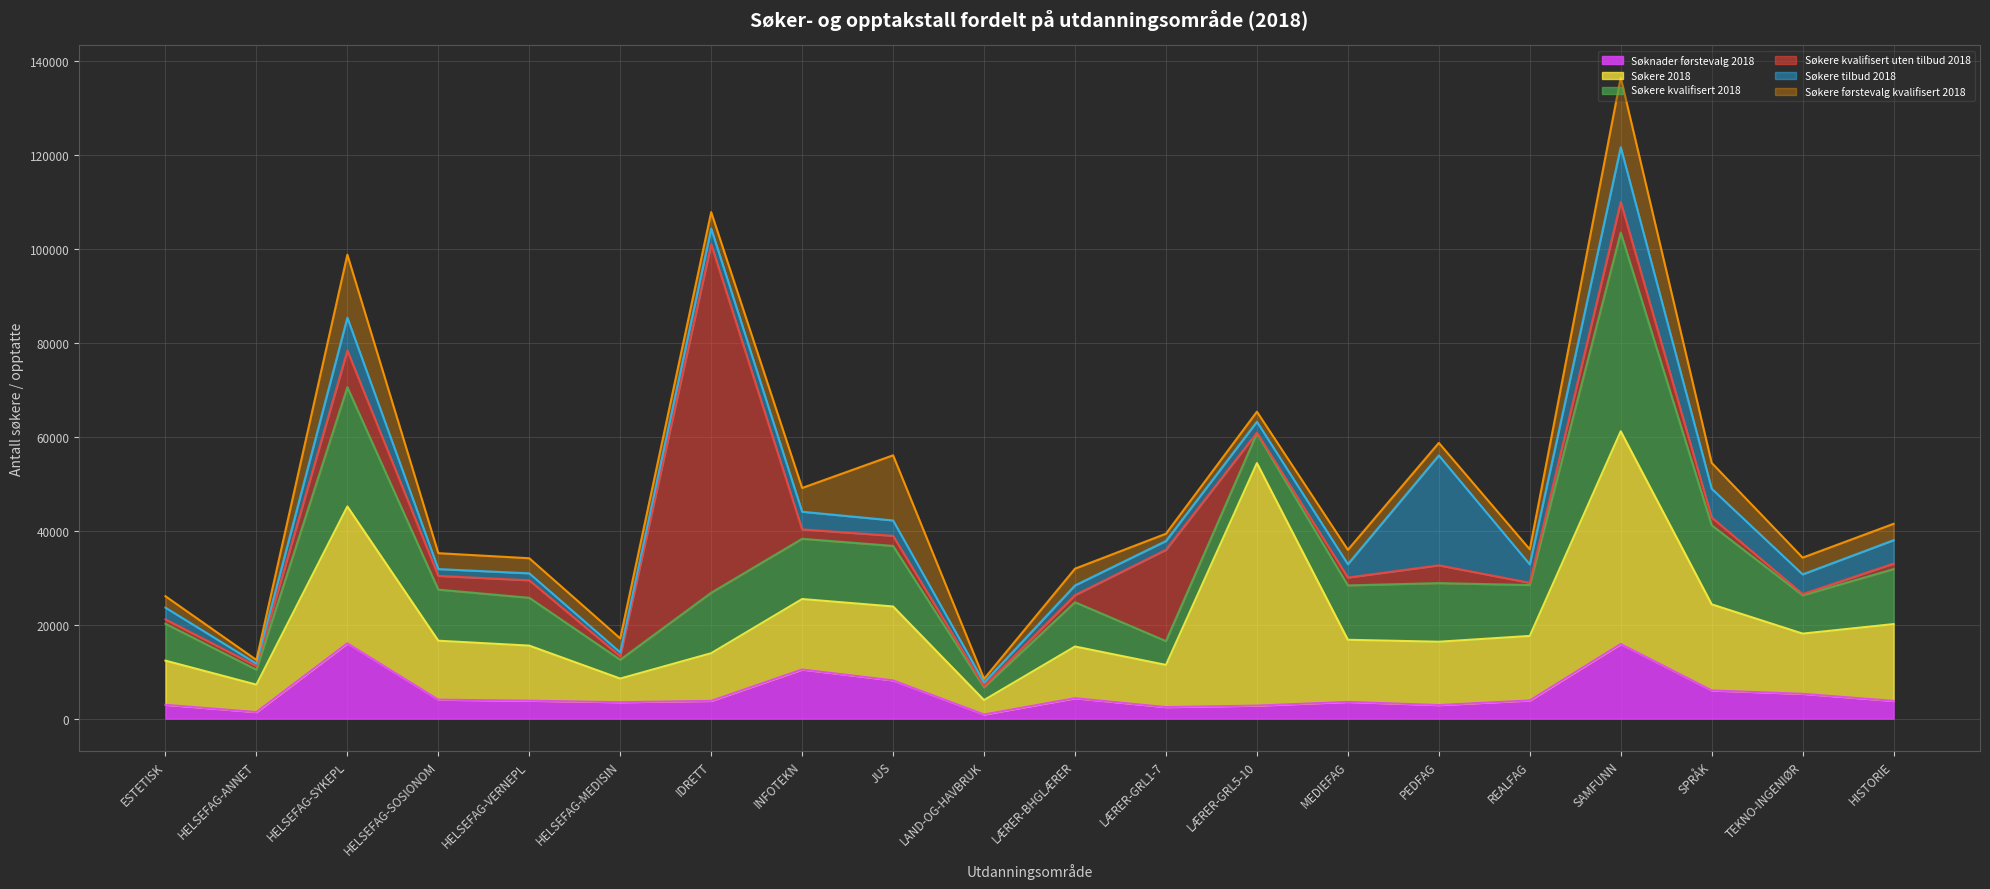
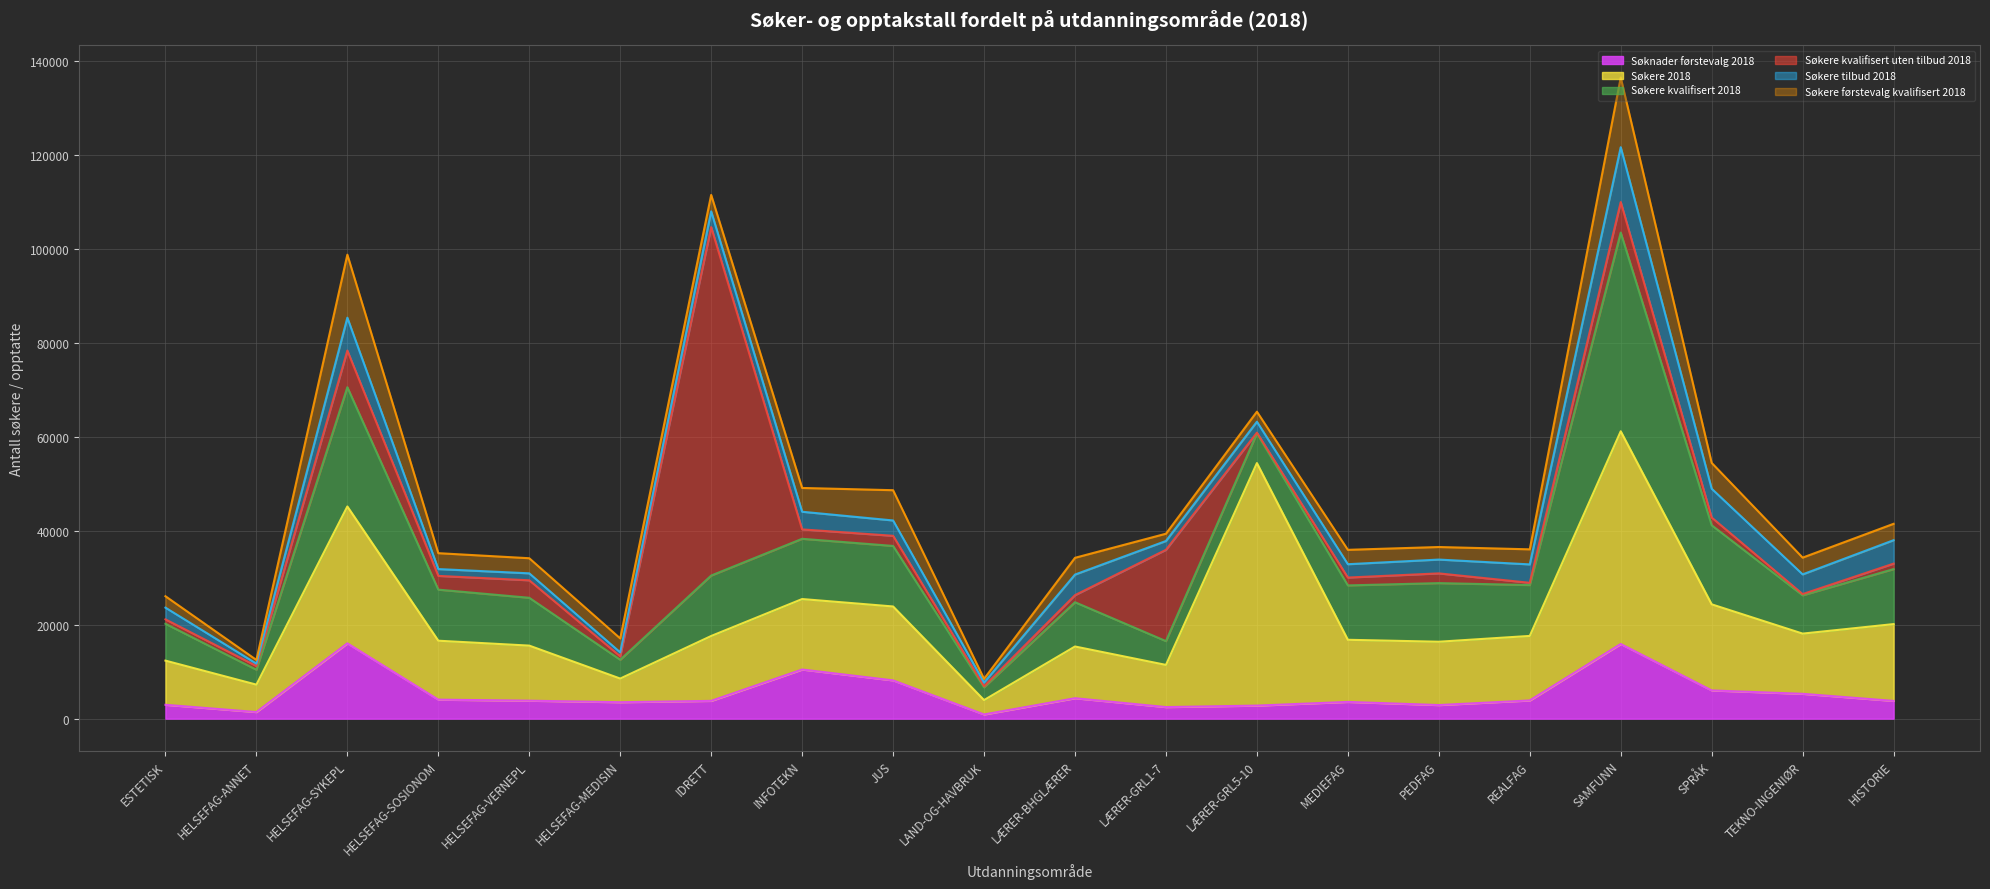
  {
    "Søknader førstevalg 2018": {
      "ESTETISK": 3000,
      "HELSEFAG-ANNET": 1000,
      "HELSEFAG-SYKEPL": 16000,
      "HELSEFAG-SOSIONOM": 4000,
      "HELSEFAG-VERNEPL": 4000,
      "HELSEFAG-MEDISIN": 4000,
      "IDRETT": 4000,
      "INFOTEKN": 10000,
      "JUS": 8000,
      "LAND-OG-HAVBRUK": 1000,
      "LÆRER-BHGLÆRER": 4000,
      "LÆRER-GRL1-7": 2000,
      "LÆRER-GRL5-10": 3000,
      "MEDIEFAG": 4000,
      "PEDFAG": 3000,
      "REALFAG": 4000,
      "SAMFUNN": 16000,
      "SPRÅK": 6000,
      "TEKNO-INGENIØR": 5000,
      "HISTORIE": 4000
    },
    "Søkere 2018": {
      "ESTETISK": 9000,
      "HELSEFAG-ANNET": 6000,
      "HELSEFAG-SYKEPL": 29000,
      "HELSEFAG-SOSIONOM": 13000,
      "HELSEFAG-VERNEPL": 12000,
      "HELSEFAG-MEDISIN": 5000,
-     "IDRETT": 10000,
+     "IDRETT": 14000,
      "INFOTEKN": 15000,
      "JUS": 16000,
      "LAND-OG-HAVBRUK": 3000,
      "LÆRER-BHGLÆRER": 11000,
      "LÆRER-GRL1-7": 9000,
      "LÆRER-GRL5-10": 52000,
      "MEDIEFAG": 13000,
      "PEDFAG": 13000,
      "REALFAG": 14000,
      "SAMFUNN": 45000,
      "SPRÅK": 18000,
      "TEKNO-INGENIØR": 13000,
      "HISTORIE": 16000
    },
    "Søkere kvalifisert 2018": {
      "ESTETISK": 8000,
      "HELSEFAG-ANNET": 3000,
      "HELSEFAG-SYKEPL": 25000,
      "HELSEFAG-SOSIONOM": 11000,
      "HELSEFAG-VERNEPL": 10000,
      "HELSEFAG-MEDISIN": 4000,
      "IDRETT": 13000,
      "INFOTEKN": 13000,
      "JUS": 13000,
      "LÆRER-BHGLÆRER": 9000,
      "LÆRER-GRL1-7": 5000,
      "MEDIEFAG": 12000,
      "PEDFAG": 12000,
      "SAMFUNN": 42000,
      "SPRÅK": 17000,
      "HISTORIE": 12000
    },
    "Søkere kvalifisert uten tilbud 2018": {
      "ESTETISK": 1000,
      "HELSEFAG-SYKEPL": 8000,
      "HELSEFAG-SOSIONOM": 3000,
      "HELSEFAG-VERNEPL": 4000,
      "HELSEFAG-MEDISIN": 1000,
      "IDRETT": 74000,
      "INFOTEKN": 2000,
      "JUS": 2000,
      "LÆRER-BHGLÆRER": 2000,
      "LÆRER-GRL1-7": 19000,
      "MEDIEFAG": 2000,
-     "PEDFAG": 4000,
+     "PEDFAG": 2000,
      "SAMFUNN": 7000,
      "SPRÅK": 2000,
      "HISTORIE": 1000
    },
    "Søkere tilbud 2018": {
      "ESTETISK": 2000,
      "HELSEFAG-SYKEPL": 7000,
      "HELSEFAG-SOSIONOM": 1000,
      "HELSEFAG-VERNEPL": 1000,
      "HELSEFAG-MEDISIN": 1000,
      "IDRETT": 3000,
      "INFOTEKN": 4000,
      "JUS": 3000,
      "LAND-OG-HAVBRUK": 1000,
-     "LÆRER-BHGLÆRER": 2000,
+     "LÆRER-BHGLÆRER": 4000,
      "LÆRER-GRL1-7": 2000,
      "LÆRER-GRL5-10": 2000,
      "MEDIEFAG": 3000,
-     "PEDFAG": 23000,
+     "PEDFAG": 3000,
      "REALFAG": 4000,
      "SAMFUNN": 12000,
      "SPRÅK": 6000,
      "TEKNO-INGENIØR": 4000,
      "HISTORIE": 5000
    },
    "Søkere førstevalg kvalifisert 2018": {
      "ESTETISK": 2000,
      "HELSEFAG-ANNET": 1000,
      "HELSEFAG-SYKEPL": 13000,
      "HELSEFAG-SOSIONOM": 3000,
      "HELSEFAG-VERNEPL": 3000,
      "HELSEFAG-MEDISIN": 3000,
      "IDRETT": 4000,
      "INFOTEKN": 5000,
-     "JUS": 14000,
+     "JUS": 6000,
      "LAND-OG-HAVBRUK": 1000,
      "LÆRER-BHGLÆRER": 4000,
      "LÆRER-GRL1-7": 2000,
      "LÆRER-GRL5-10": 2000,
      "MEDIEFAG": 3000,
      "PEDFAG": 3000,
      "REALFAG": 3000,
      "SPRÅK": 5000,
      "TEKNO-INGENIØR": 4000,
      "HISTORIE": 3000
    }
  }
